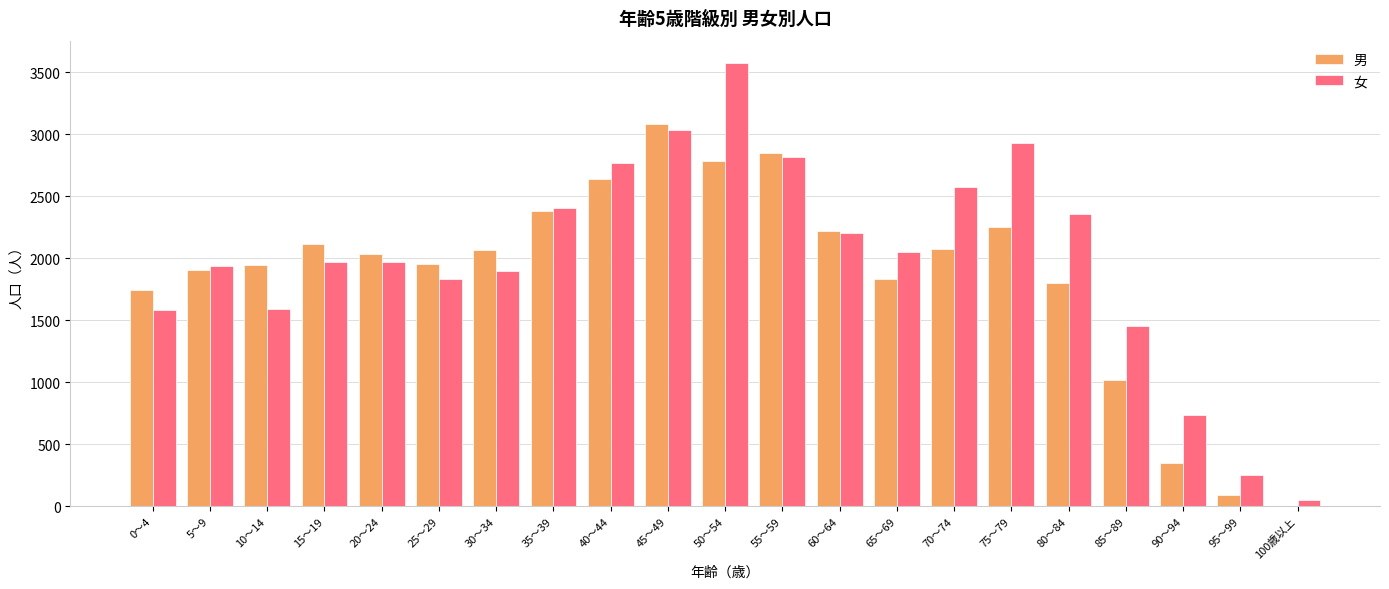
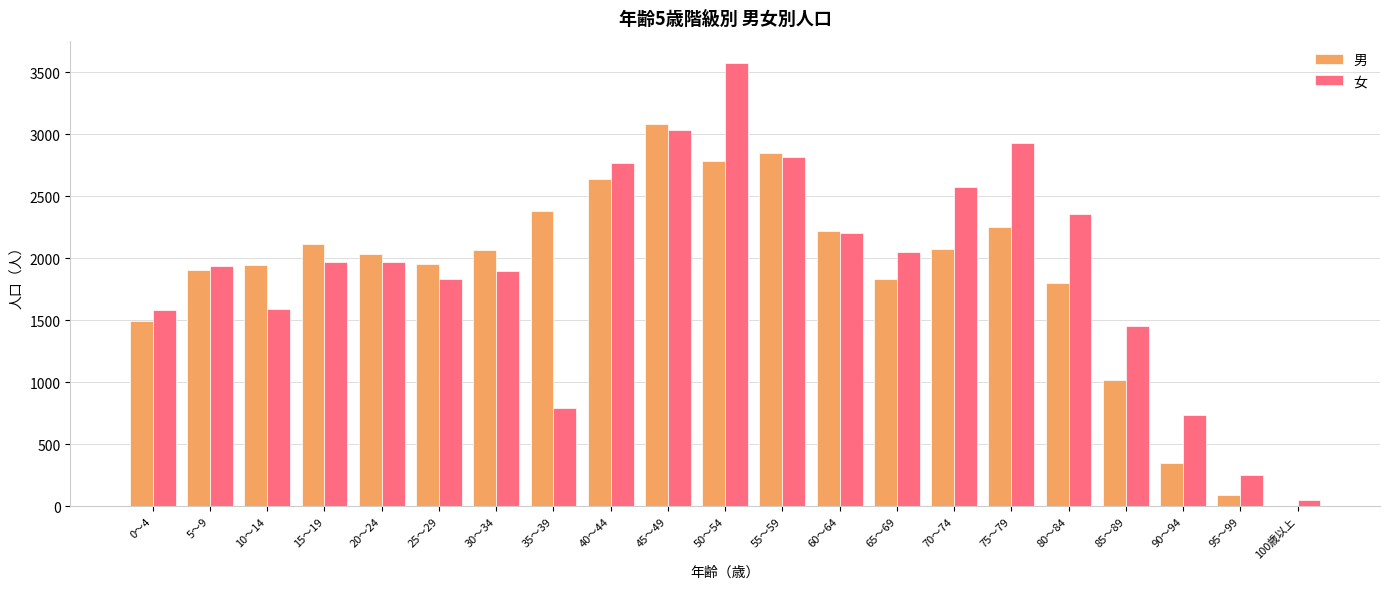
  {
    "男": {
-     "0～4": 1740,
+     "0～4": 1490,
      "5～9": 1910,
      "10～14": 1940,
      "15～19": 2120,
      "20～24": 2040,
      "25～29": 1950,
      "30～34": 2060,
      "35～39": 2380,
      "40～44": 2640,
      "45～49": 3080,
      "50～54": 2780,
      "55～59": 2850,
      "60～64": 2220,
      "65～69": 1830,
      "70～74": 2070,
      "75～79": 2250,
      "80～84": 1800,
      "85～89": 1010,
      "90～94": 350,
      "95～99": 90
    },
    "女": {
      "0～4": 1580,
      "5～9": 1940,
      "10～14": 1590,
      "15～19": 1970,
      "20～24": 1970,
      "25～29": 1830,
      "30～34": 1890,
-     "35～39": 2400,
+     "35～39": 790,
      "40～44": 2770,
      "45～49": 3030,
      "50～54": 3570,
      "55～59": 2820,
      "60～64": 2200,
      "65～69": 2050,
      "70～74": 2580,
      "75～79": 2930,
      "80～84": 2360,
      "85～89": 1450,
      "90～94": 730,
      "95～99": 250,
      "100歳以上": 50
    }
  }
